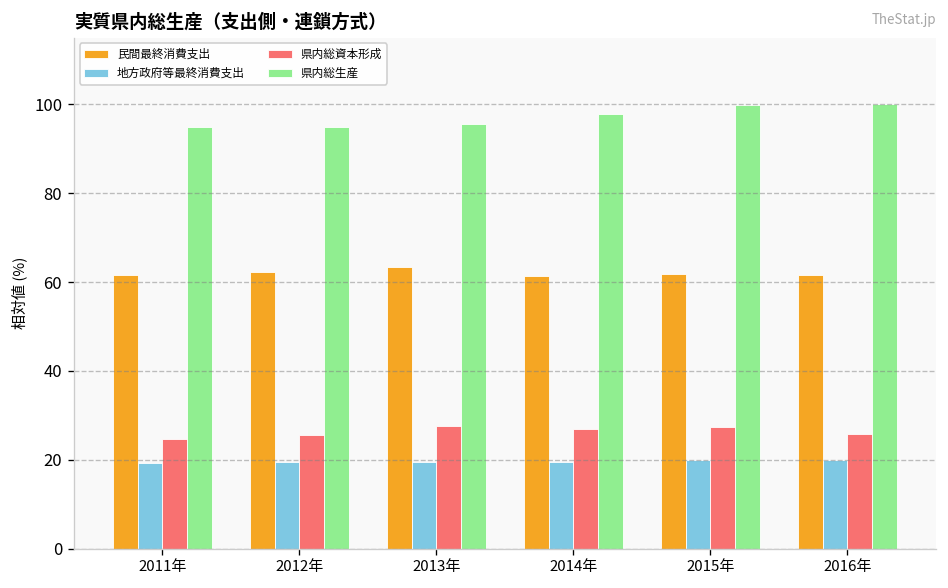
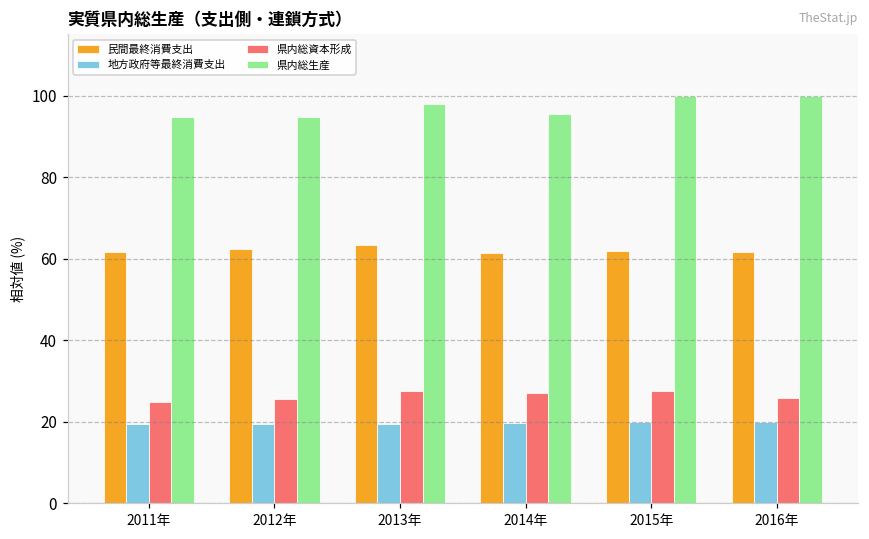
  {
    "民間最終消費支出": {
      "2011年": 61,
      "2012年": 62,
      "2013年": 63,
      "2014年": 61,
      "2015年": 62,
      "2016年": 62
    },
    "地方政府等最終消費支出": {
      "2011年": 19,
      "2012年": 19,
      "2013年": 19,
      "2014年": 20,
      "2015年": 20,
      "2016年": 20
    },
    "県内総資本形成": {
      "2011年": 25,
      "2012年": 26,
      "2013年": 28,
      "2014年": 27,
      "2015年": 27,
      "2016年": 26
    },
    "県内総生産": {
      "2011年": 95,
      "2012年": 95,
-     "2013年": 96,
-     "2014年": 98,
+     "2013年": 98,
+     "2014年": 95,
      "2015年": 100,
      "2016年": 100
    }
  }
